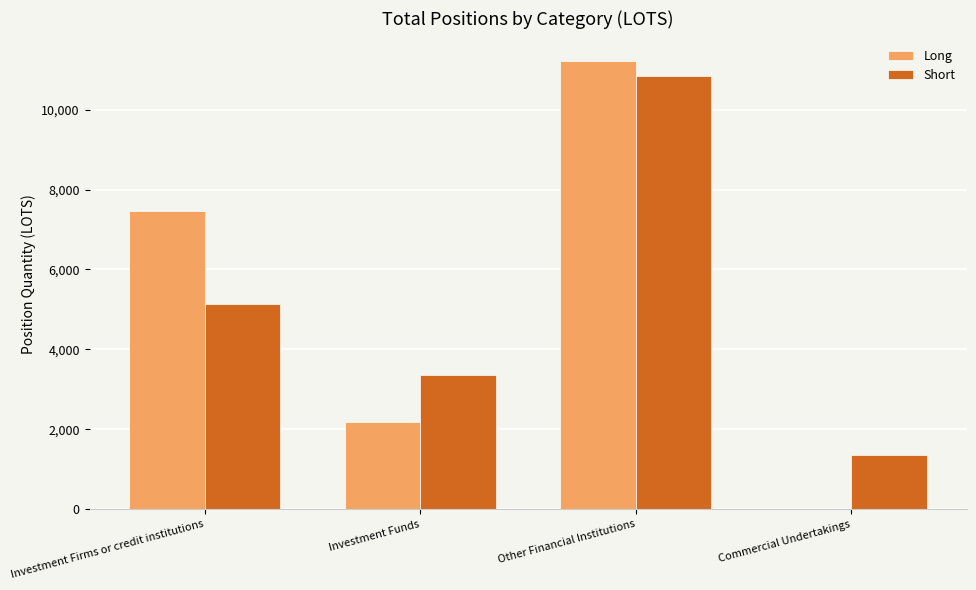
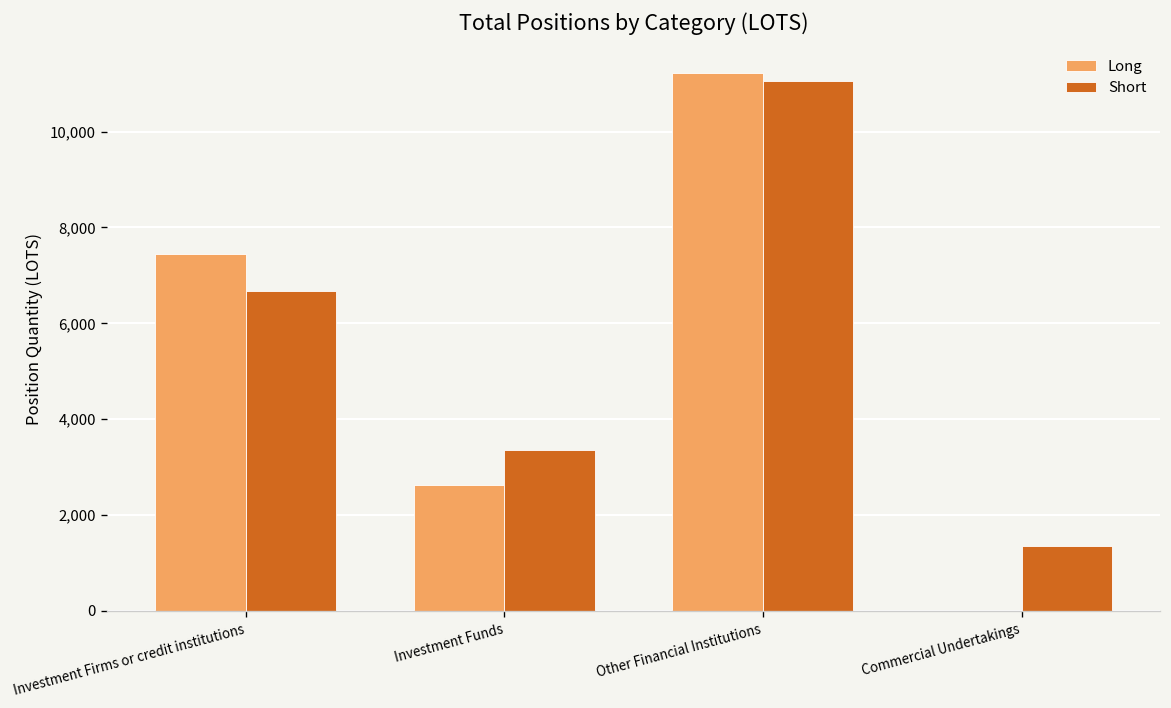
  {
    "Long": {
      "Investment Firms or credit institutions": "7,500",
-     "Investment Funds": "2,200",
+     "Investment Funds": "2,600",
      "Other Financial Institutions": "11,200",
      "Commercial Undertakings": "0"
    },
    "Short": {
-     "Investment Firms or credit institutions": "5,100",
+     "Investment Firms or credit institutions": "6,700",
      "Investment Funds": "3,400",
-     "Other Financial Institutions": "10,800",
+     "Other Financial Institutions": "11,100",
      "Commercial Undertakings": "1,400"
    }
  }
